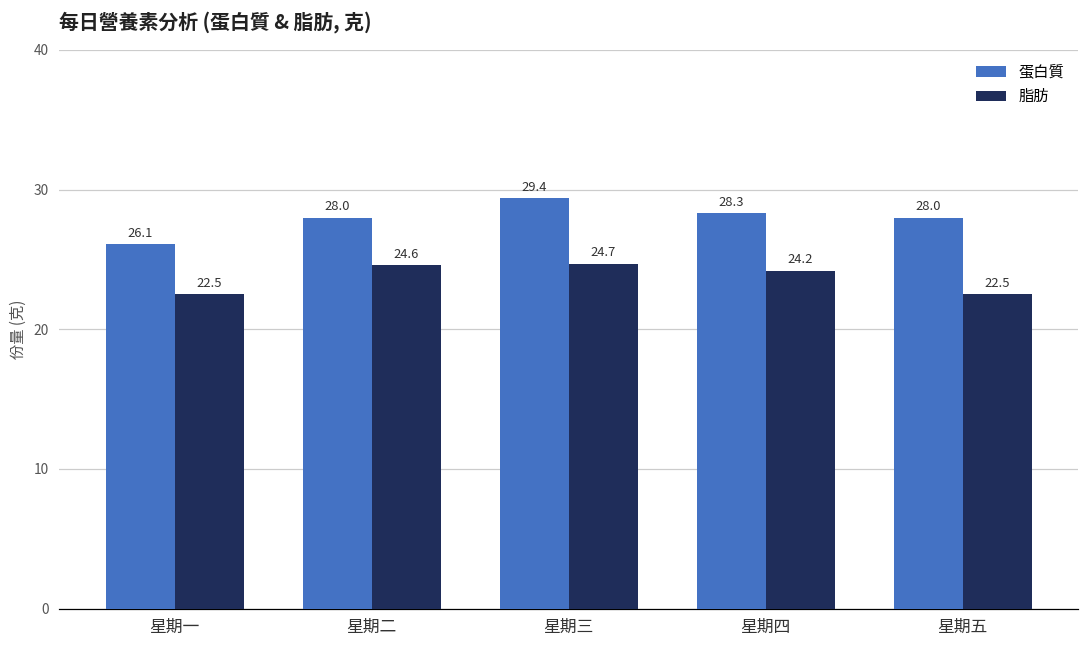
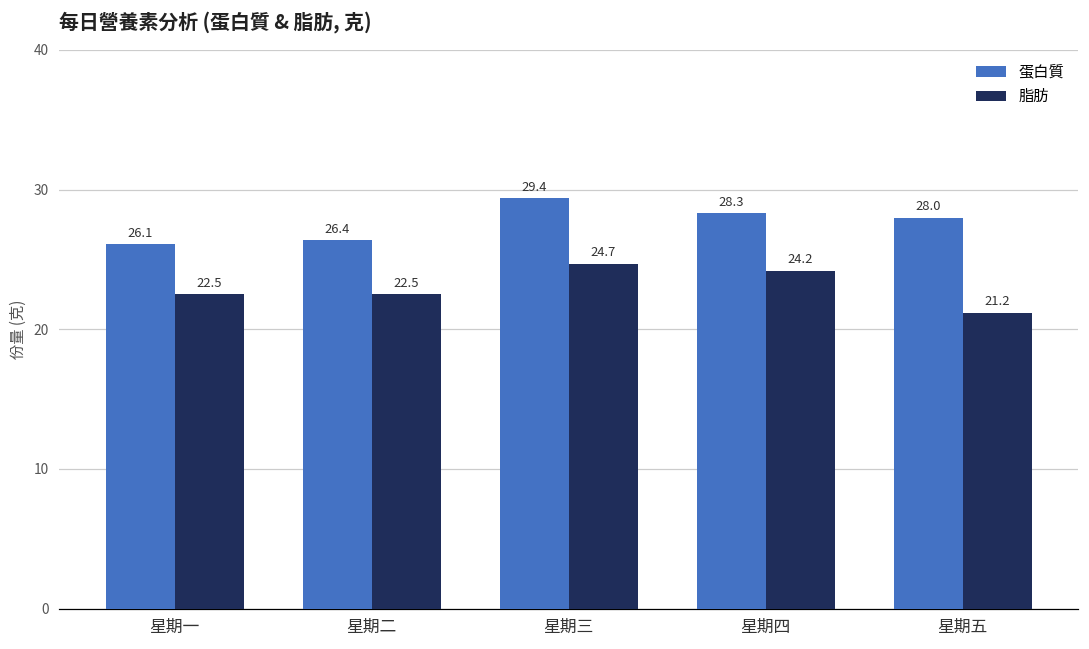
  {
    "蛋白質": {
      "星期一": 26.1,
-     "星期二": 28.0,
+     "星期二": 26.4,
      "星期三": 29.4,
      "星期四": 28.3,
      "星期五": 28.0
    },
    "脂肪": {
      "星期一": 22.5,
-     "星期二": 24.6,
+     "星期二": 22.5,
      "星期三": 24.7,
      "星期四": 24.2,
-     "星期五": 22.5
+     "星期五": 21.2
    }
  }
